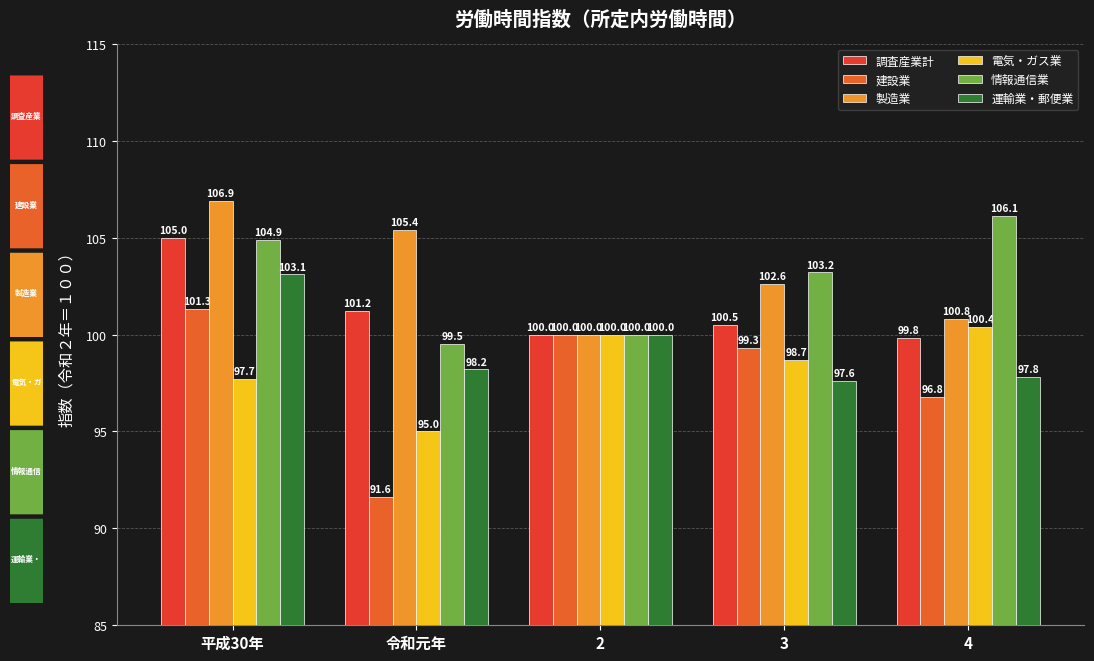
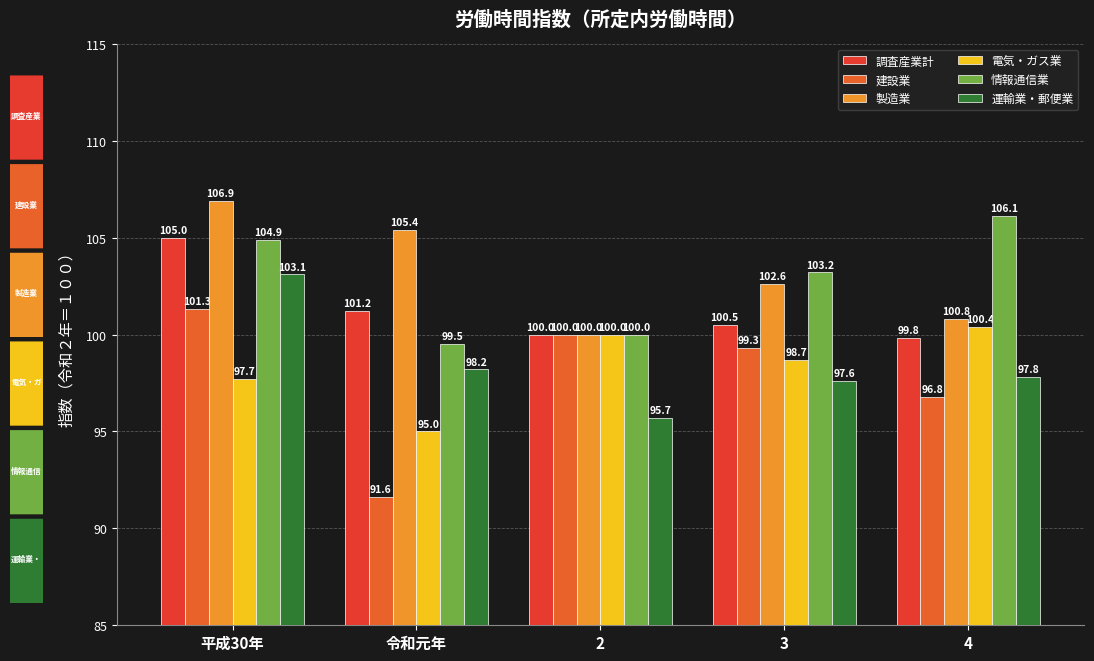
  {
    "情報通信業": {
      "平成30年": 104.9,
      "令和元年": 99.5,
      "3": 103.2,
      "4": 106.1
    },
    "運輸業・郵便業": {
      "平成30年": 103.1,
      "令和元年": 98.2,
-     "2": 100.0,
+     "2": 95.7,
      "3": 97.6,
      "4": 97.8
    }
  }
